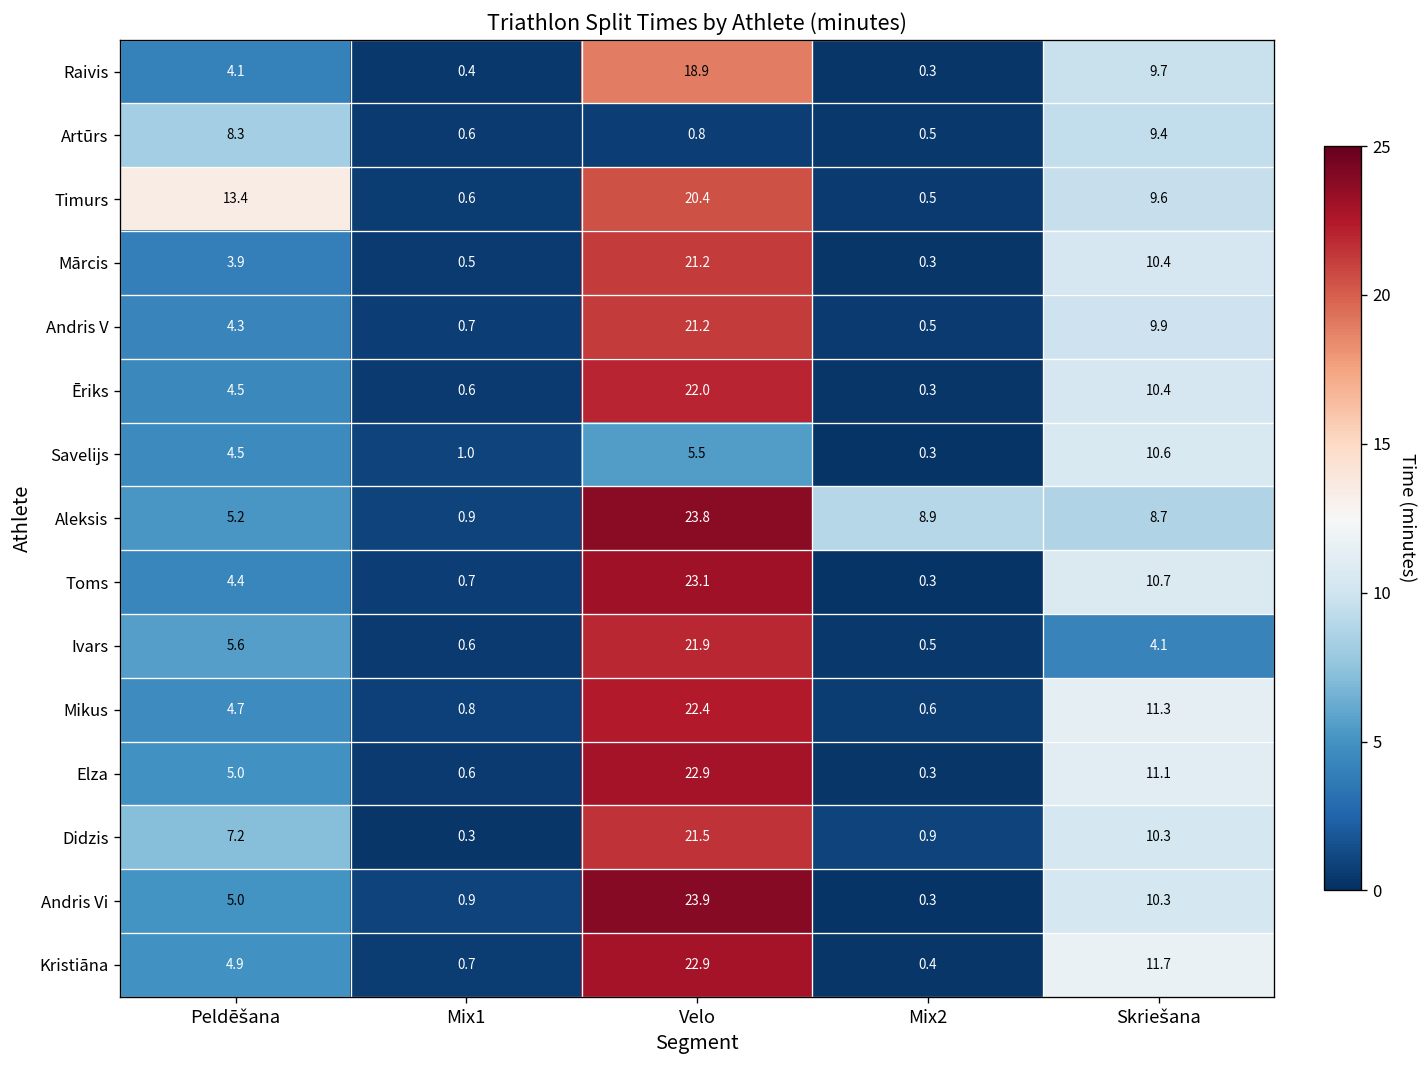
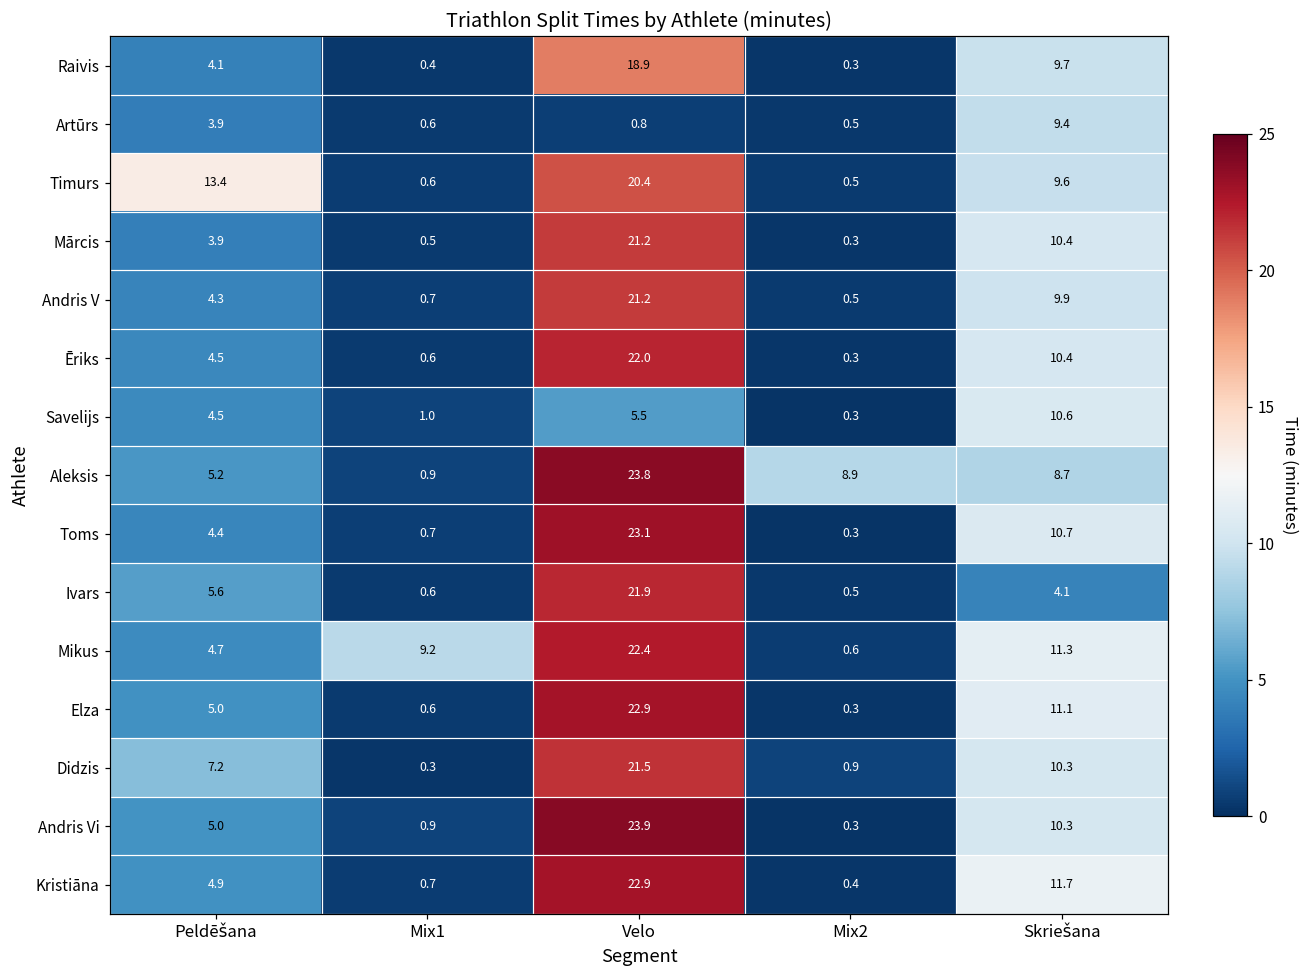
  {
    "Raivis": {
      "Peldēšana": 4.1,
      "Mix1": 0.4,
      "Velo": 18.9,
      "Mix2": 0.3,
      "Skriešana": 9.7
    },
    "Artūrs": {
-     "Peldēšana": 8.3,
+     "Peldēšana": 3.9,
      "Mix1": 0.6,
      "Velo": 0.8,
      "Mix2": 0.5,
      "Skriešana": 9.4
    },
    "Timurs": {
      "Peldēšana": 13.4,
      "Mix1": 0.6,
      "Velo": 20.4,
      "Mix2": 0.5,
      "Skriešana": 9.6
    },
    "Mārcis": {
      "Peldēšana": 3.9,
      "Mix1": 0.5,
      "Velo": 21.2,
      "Mix2": 0.3,
      "Skriešana": 10.4
    },
    "Andris V": {
      "Peldēšana": 4.3,
      "Mix1": 0.7,
      "Velo": 21.2,
      "Mix2": 0.5,
      "Skriešana": 9.9
    },
    "Ēriks": {
      "Peldēšana": 4.5,
      "Mix1": 0.6,
      "Velo": 22.0,
      "Mix2": 0.3,
      "Skriešana": 10.4
    },
    "Savelijs": {
      "Peldēšana": 4.5,
      "Mix1": 1.0,
      "Velo": 5.5,
      "Mix2": 0.3,
      "Skriešana": 10.6
    },
    "Aleksis": {
      "Peldēšana": 5.2,
      "Mix1": 0.9,
      "Velo": 23.8,
      "Mix2": 8.9,
      "Skriešana": 8.7
    },
    "Toms": {
      "Peldēšana": 4.4,
      "Mix1": 0.7,
      "Velo": 23.1,
      "Mix2": 0.3,
      "Skriešana": 10.7
    },
    "Ivars": {
      "Peldēšana": 5.6,
      "Mix1": 0.6,
      "Velo": 21.9,
      "Mix2": 0.5,
      "Skriešana": 4.1
    },
    "Mikus": {
      "Peldēšana": 4.7,
-     "Mix1": 0.8,
+     "Mix1": 9.2,
      "Velo": 22.4,
      "Mix2": 0.6,
      "Skriešana": 11.3
    },
    "Elza": {
      "Peldēšana": 5.0,
      "Mix1": 0.6,
      "Velo": 22.9,
      "Mix2": 0.3,
      "Skriešana": 11.1
    },
    "Didzis": {
      "Peldēšana": 7.2,
      "Mix1": 0.3,
      "Velo": 21.5,
      "Mix2": 0.9,
      "Skriešana": 10.3
    },
    "Andris Vi": {
      "Peldēšana": 5.0,
      "Mix1": 0.9,
      "Velo": 23.9,
      "Mix2": 0.3,
      "Skriešana": 10.3
    },
    "Kristiāna": {
      "Peldēšana": 4.9,
      "Mix1": 0.7,
      "Velo": 22.9,
      "Mix2": 0.4,
      "Skriešana": 11.7
    }
  }
